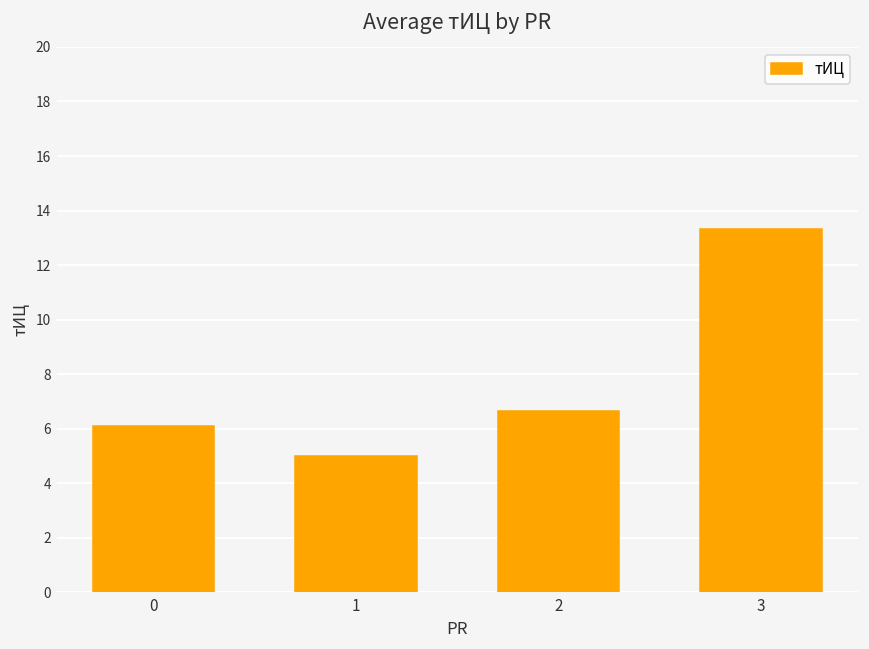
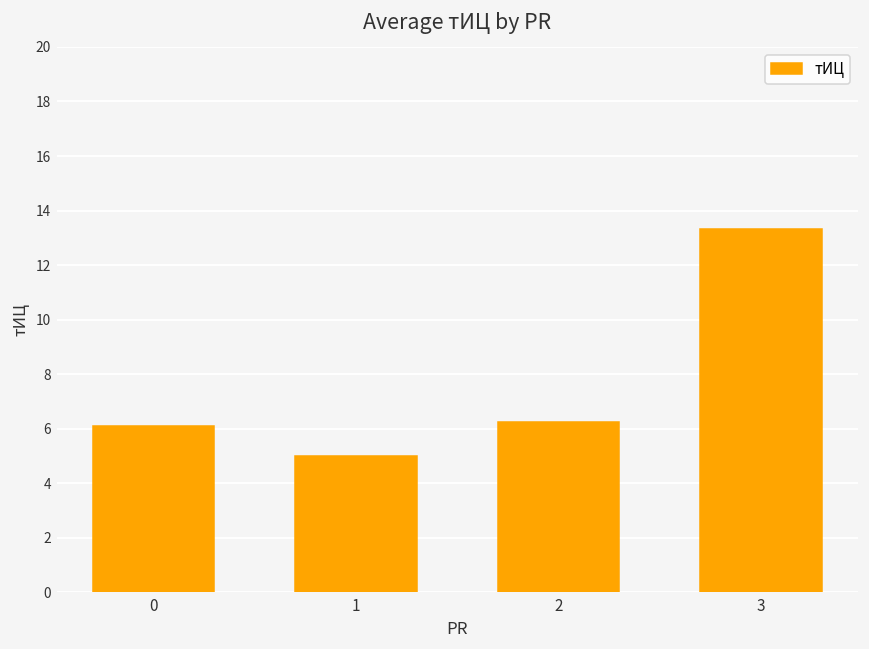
  {
    "0": 6.1,
    "1": 5.0,
-   "2": 6.7,
+   "2": 6.2,
    "3": 13.3
  }
